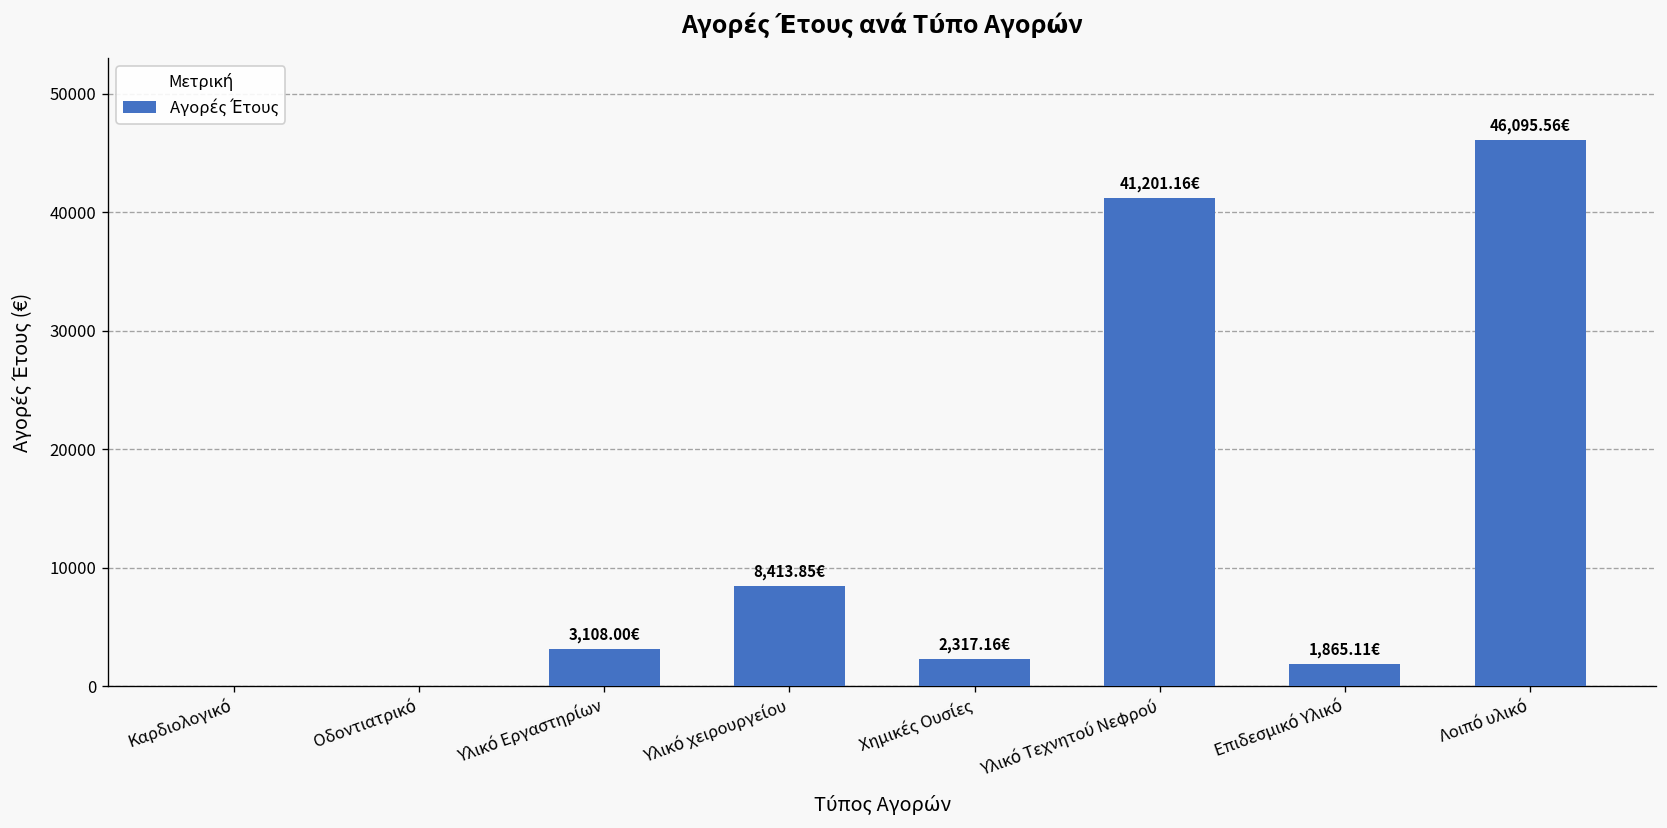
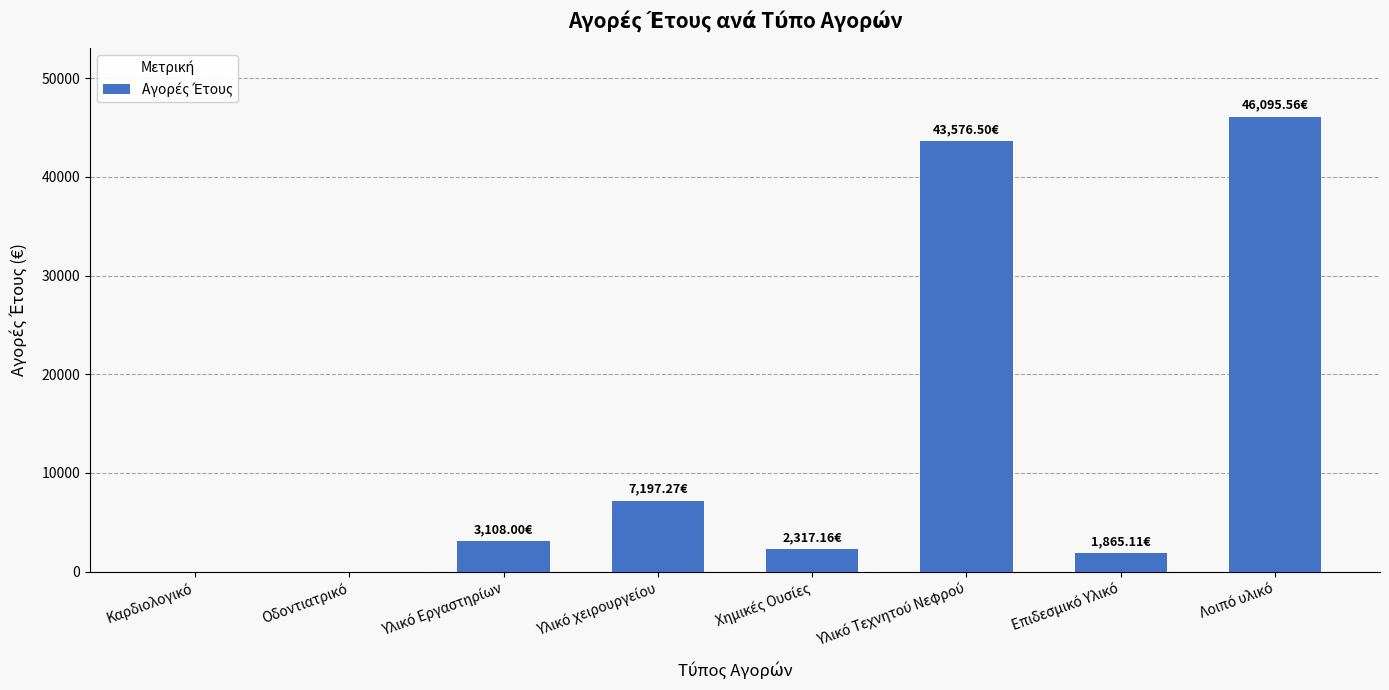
  {
    "Υλικό Εργαστηρίων": "3,108.00€",
-   "Υλικό χειρουργείου": "8,413.85€",
+   "Υλικό χειρουργείου": "7,197.27€",
    "Χημικές Ουσίες": "2,317.16€",
-   "Υλικό Τεχνητού Νεφρού": "41,201.16€",
+   "Υλικό Τεχνητού Νεφρού": "43,576.50€",
    "Επιδεσμικό Υλικό": "1,865.11€",
    "Λοιπό υλικό": "46,095.56€"
  }
